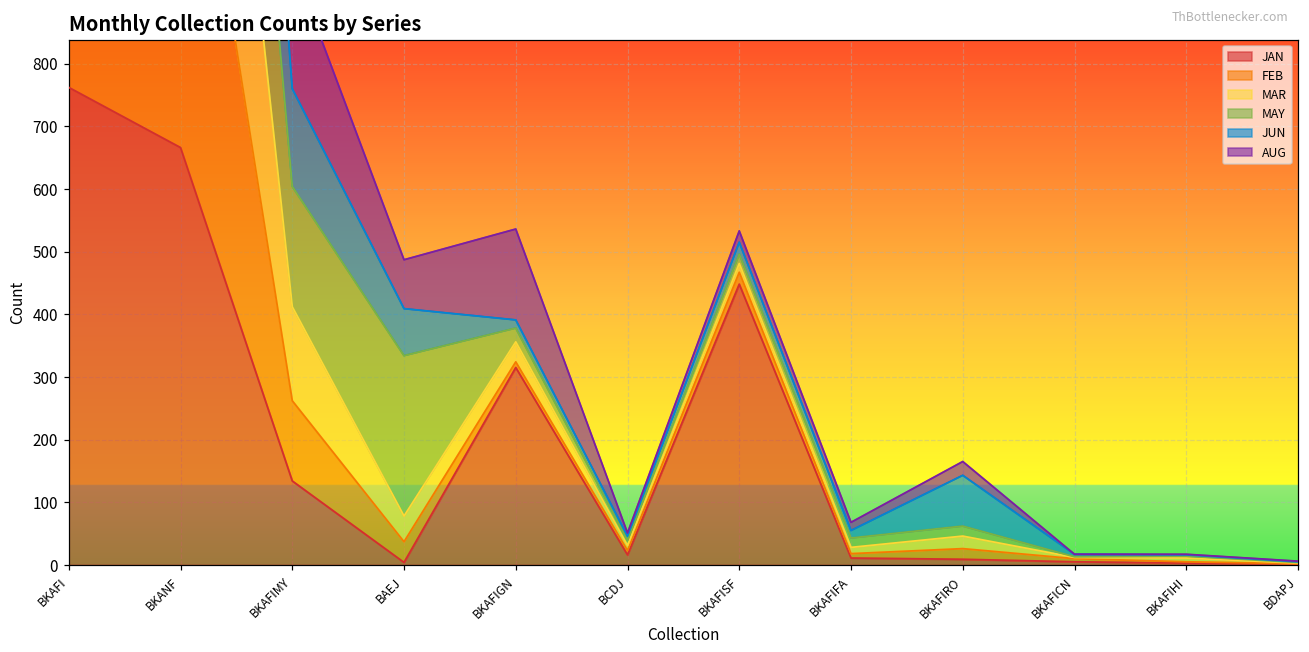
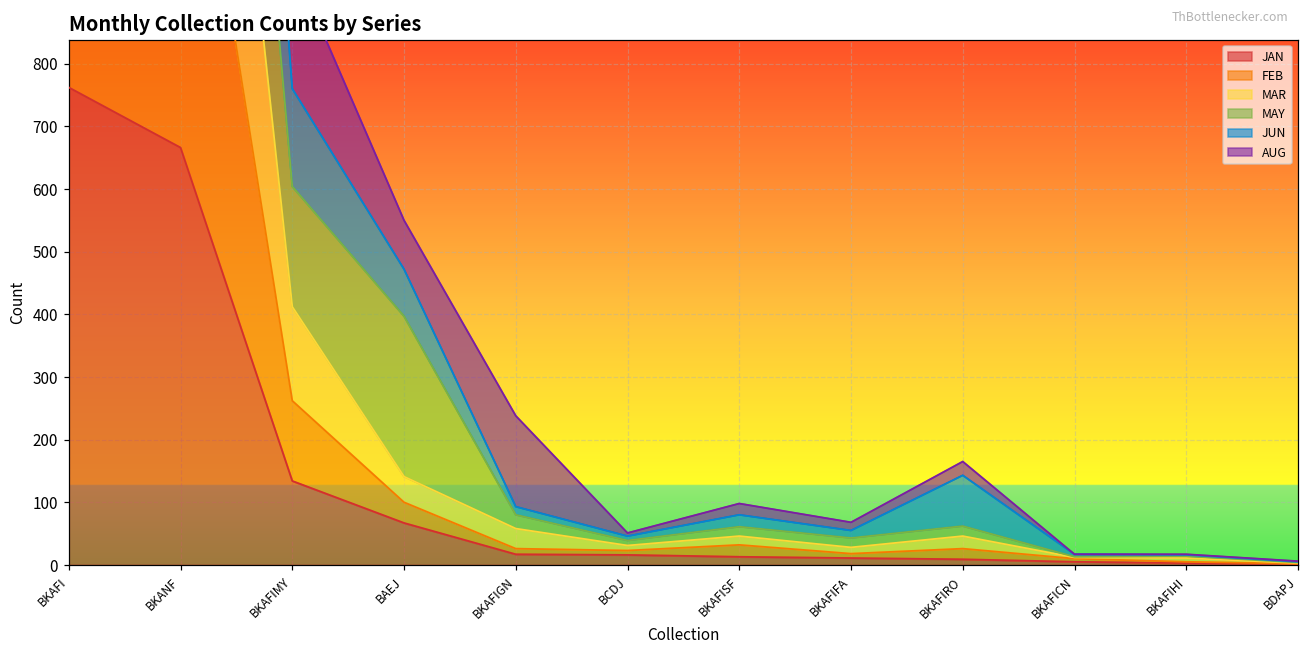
  {
    "JAN": {
      "BKAFI": 760,
      "BKANF": 670,
      "BKAFIMY": 130,
-     "BAEJ": 0,
-     "BKAFIGN": 320,
+     "BAEJ": 70,
+     "BKAFIGN": 20,
      "BCDJ": 20,
-     "BKAFISF": 450,
+     "BKAFISF": 10,
      "BKAFIFA": 10,
      "BKAFIRO": 10,
      "BKAFICN": 10
    },
    "FEB": {
      "BKAFIMY": 130,
      "BAEJ": 30,
      "BKAFIGN": 10,
      "BCDJ": 10,
      "BKAFISF": 20,
      "BKAFIFA": 10,
      "BKAFIRO": 20
    },
    "MAR": {
      "BKAFIMY": 150,
      "BAEJ": 40,
      "BKAFIGN": 30,
      "BCDJ": 10,
      "BKAFISF": 10,
      "BKAFIFA": 10,
      "BKAFIRO": 20
    },
    "MAY": {
      "BKAFIMY": 190,
      "BAEJ": 260,
      "BKAFIGN": 20,
      "BCDJ": 10,
      "BKAFISF": 20,
      "BKAFIFA": 20,
      "BKAFIRO": 20
    },
    "JUN": {
      "BKAFIMY": 160,
      "BAEJ": 80,
      "BKAFIGN": 10,
      "BCDJ": 10,
      "BKAFISF": 20,
      "BKAFIFA": 10,
      "BKAFIRO": 80
    },
    "AUG": {
      "BAEJ": 80,
      "BKAFIGN": 150,
      "BCDJ": 10,
      "BKAFISF": 20,
      "BKAFIFA": 10,
      "BKAFIRO": 20
    }
  }
